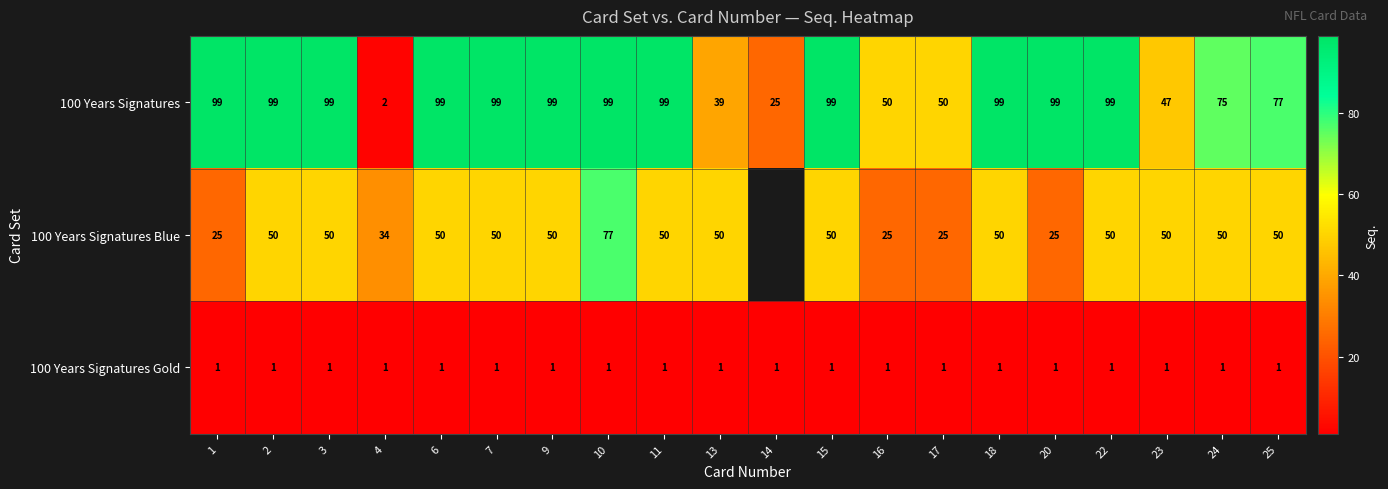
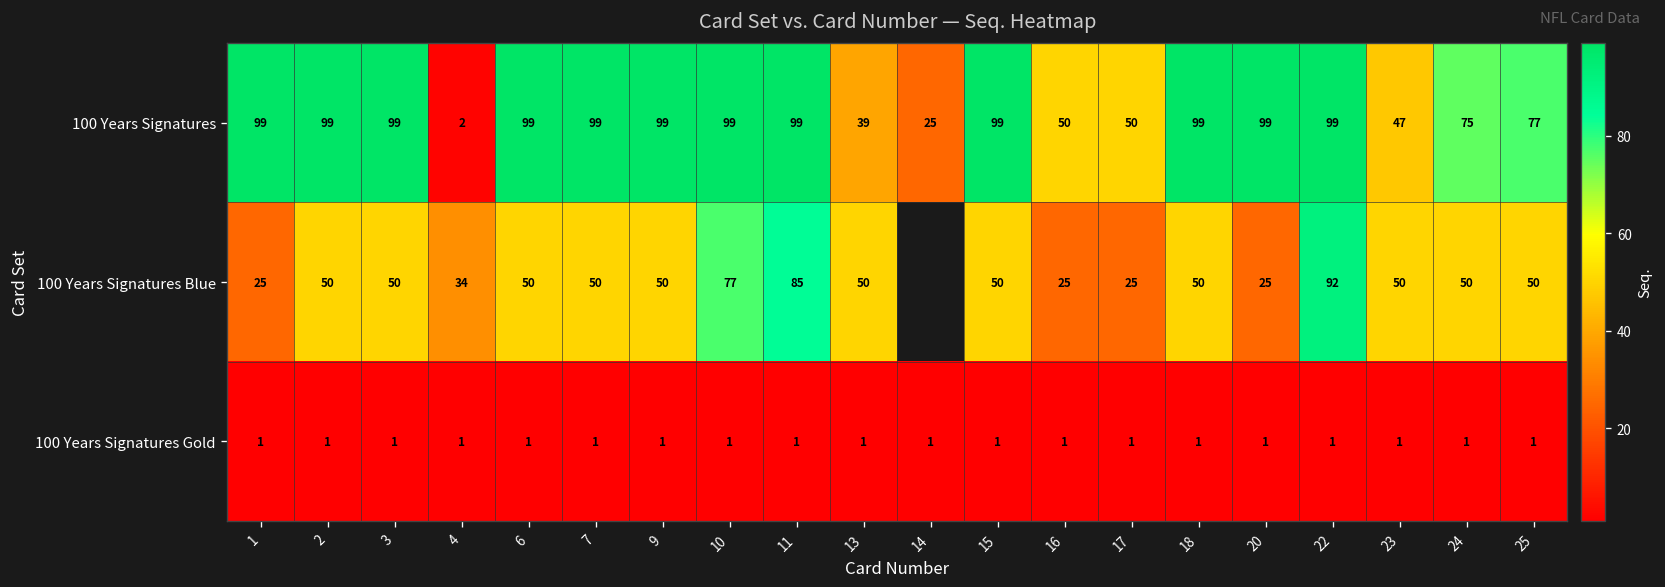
  {
    "100 Years Signatures": {
      "1": 99,
      "2": 99,
      "3": 99,
      "4": 2,
      "6": 99,
      "7": 99,
      "9": 99,
      "10": 99,
      "11": 99,
      "13": 39,
      "14": 25,
      "15": 99,
      "16": 50,
      "17": 50,
      "18": 99,
      "20": 99,
      "22": 99,
      "23": 47,
      "24": 75,
      "25": 77
    },
    "100 Years Signatures Blue": {
      "1": 25,
      "2": 50,
      "3": 50,
      "4": 34,
      "6": 50,
      "7": 50,
      "9": 50,
      "10": 77,
-     "11": 50,
+     "11": 85,
      "13": 50,
      "15": 50,
      "16": 25,
      "17": 25,
      "18": 50,
      "20": 25,
-     "22": 50,
+     "22": 92,
      "23": 50,
      "24": 50,
      "25": 50
    },
    "100 Years Signatures Gold": {
      "1": 1,
      "2": 1,
      "3": 1,
      "4": 1,
      "6": 1,
      "7": 1,
      "9": 1,
      "10": 1,
      "11": 1,
      "13": 1,
      "14": 1,
      "15": 1,
      "16": 1,
      "17": 1,
      "18": 1,
      "20": 1,
      "22": 1,
      "23": 1,
      "24": 1,
      "25": 1
    }
  }
